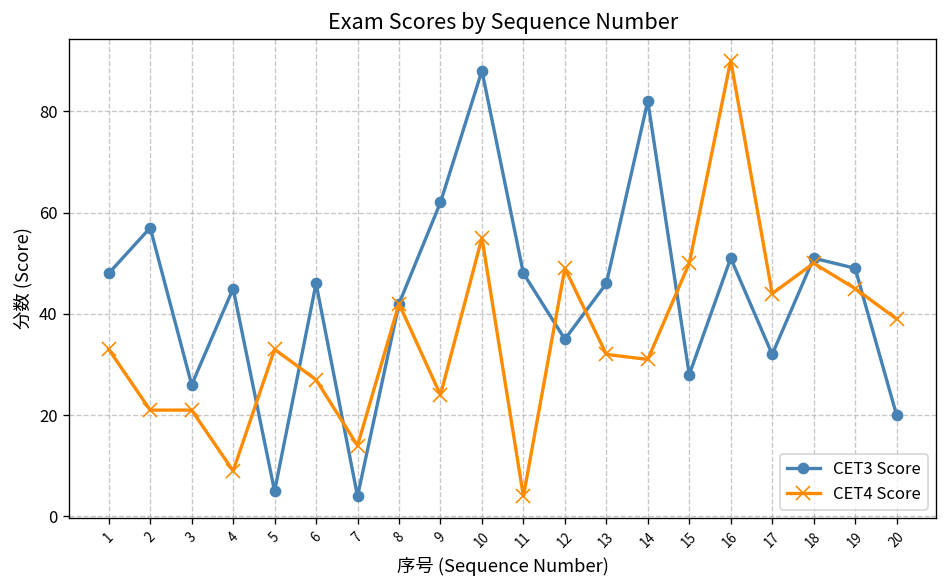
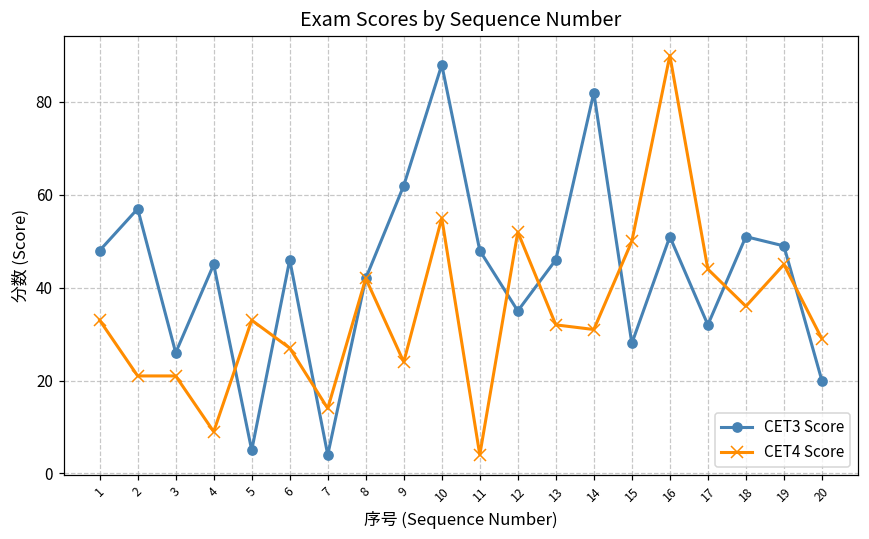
  {
    "CET3 Score": {
      "1": 48,
      "2": 57,
      "3": 26,
      "4": 45,
      "5": 5,
      "6": 46,
      "7": 4,
      "9": 62,
      "10": 88,
      "11": 48,
      "12": 35,
      "13": 46,
      "14": 82,
      "15": 28,
      "16": 51,
      "17": 32,
      "18": 51,
      "19": 49,
      "20": 20
    },
    "CET4 Score": {
      "1": 33,
      "2": 21,
      "3": 21,
      "4": 9,
      "5": 33,
      "6": 27,
      "7": 14,
      "9": 24,
      "10": 55,
      "11": 4,
-     "12": 49,
+     "12": 52,
      "13": 32,
      "14": 31,
      "15": 50,
      "16": 90,
      "17": 44,
-     "18": 50,
+     "18": 36,
      "19": 45,
-     "20": 39
+     "20": 29
    }
  }
